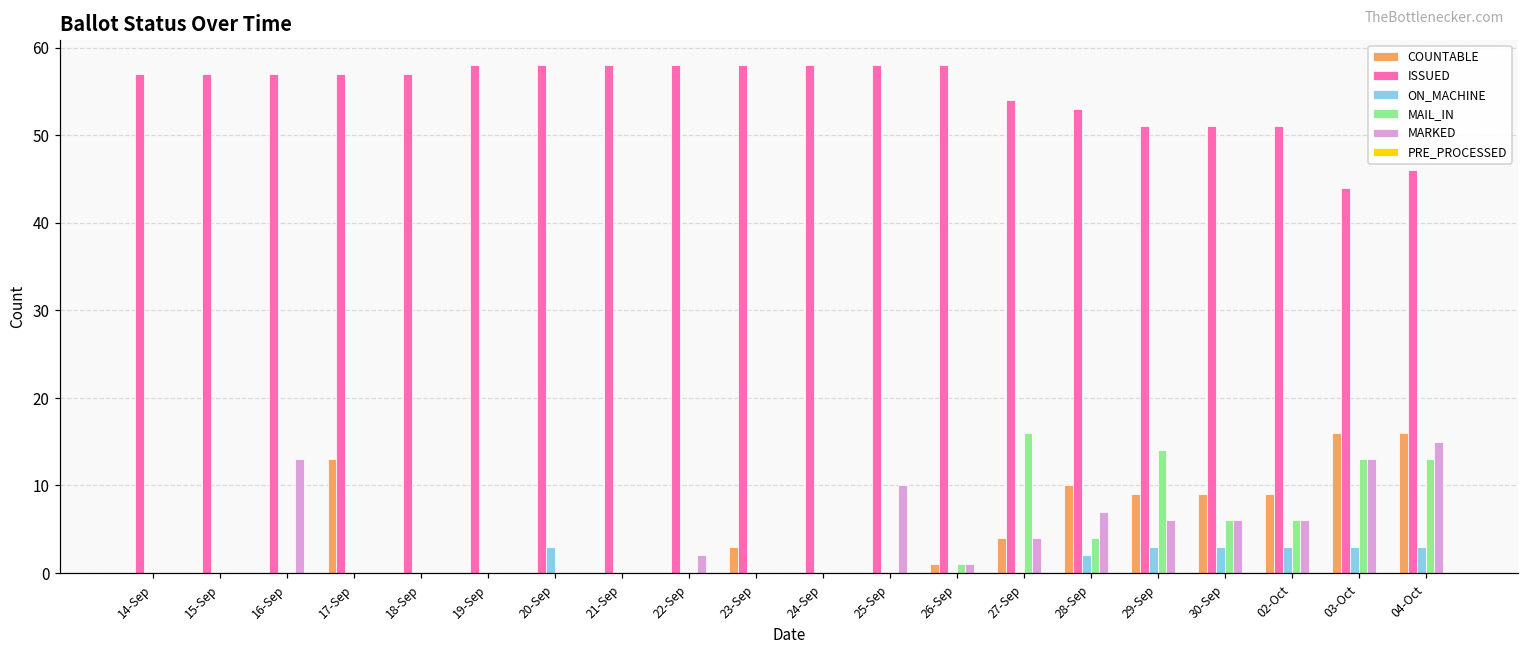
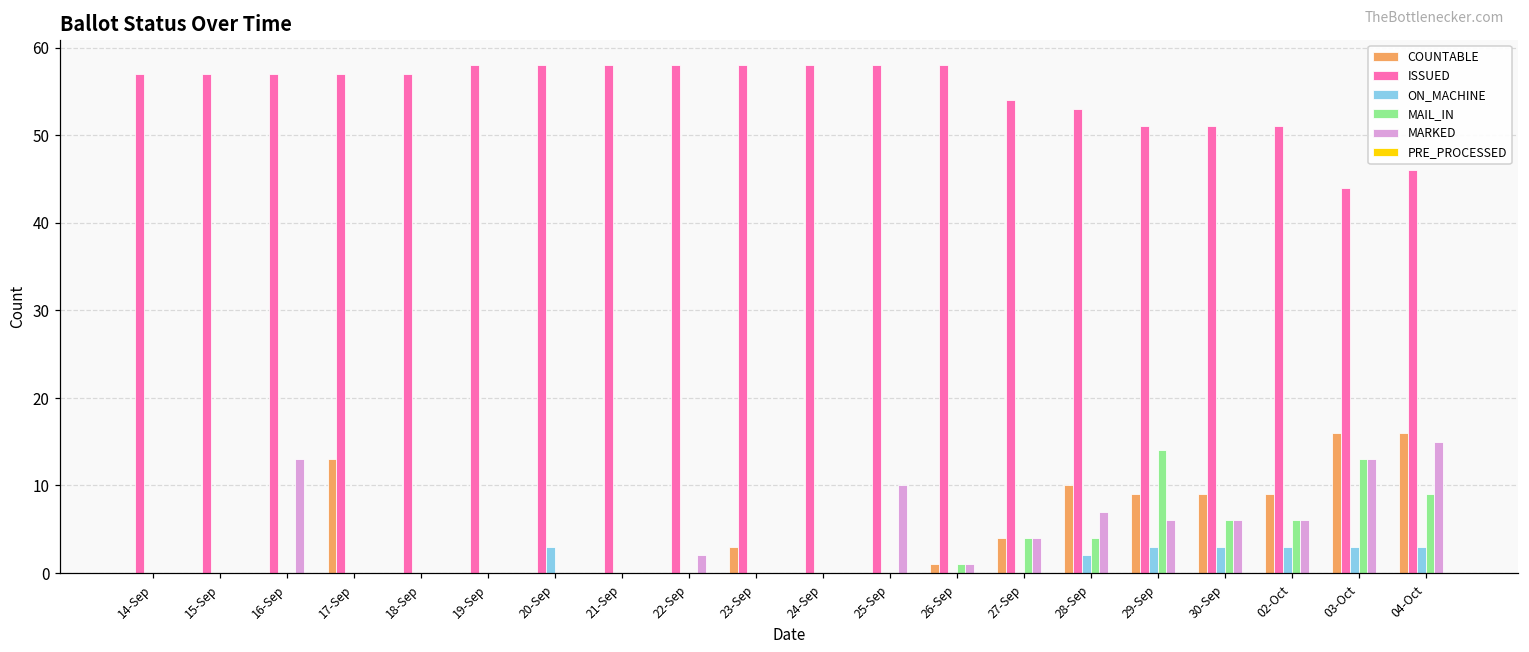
  {
    "COUNTABLE": {
      "14-Sep": 0,
      "15-Sep": 0,
      "16-Sep": 0,
      "17-Sep": 13,
      "18-Sep": 0,
      "19-Sep": 0,
      "20-Sep": 0,
      "21-Sep": 0,
      "22-Sep": 0,
      "23-Sep": 3,
      "24-Sep": 0,
      "25-Sep": 0,
      "26-Sep": 1,
      "27-Sep": 4,
      "28-Sep": 10,
      "29-Sep": 9,
      "30-Sep": 9,
      "02-Oct": 9,
      "03-Oct": 16,
      "04-Oct": 16
    },
    "ISSUED": {
      "14-Sep": 57,
      "15-Sep": 57,
      "16-Sep": 57,
      "17-Sep": 57,
      "18-Sep": 57,
      "19-Sep": 58,
      "20-Sep": 58,
      "21-Sep": 58,
      "22-Sep": 58,
      "23-Sep": 58,
      "24-Sep": 58,
      "25-Sep": 58,
      "26-Sep": 58,
      "27-Sep": 54,
      "28-Sep": 53,
      "29-Sep": 51,
      "30-Sep": 51,
      "02-Oct": 51,
      "03-Oct": 44,
      "04-Oct": 46
    },
    "ON_MACHINE": {
      "14-Sep": 0,
      "15-Sep": 0,
      "16-Sep": 0,
      "17-Sep": 0,
      "18-Sep": 0,
      "19-Sep": 0,
      "20-Sep": 3,
      "21-Sep": 0,
      "22-Sep": 0,
      "23-Sep": 0,
      "24-Sep": 0,
      "25-Sep": 0,
      "26-Sep": 0,
      "27-Sep": 0,
      "28-Sep": 2,
      "29-Sep": 3,
      "30-Sep": 3,
      "02-Oct": 3,
      "03-Oct": 3,
      "04-Oct": 3
    },
    "MAIL_IN": {
      "14-Sep": 0,
      "15-Sep": 0,
      "16-Sep": 0,
      "17-Sep": 0,
      "18-Sep": 0,
      "19-Sep": 0,
      "20-Sep": 0,
      "21-Sep": 0,
      "22-Sep": 0,
      "23-Sep": 0,
      "24-Sep": 0,
      "25-Sep": 0,
      "26-Sep": 1,
-     "27-Sep": 16,
+     "27-Sep": 4,
      "28-Sep": 4,
      "29-Sep": 14,
      "30-Sep": 6,
      "02-Oct": 6,
      "03-Oct": 13,
-     "04-Oct": 13
+     "04-Oct": 9
    },
    "MARKED": {
      "14-Sep": 0,
      "15-Sep": 0,
      "16-Sep": 13,
      "17-Sep": 0,
      "18-Sep": 0,
      "19-Sep": 0,
      "20-Sep": 0,
      "21-Sep": 0,
      "22-Sep": 2,
      "23-Sep": 0,
      "24-Sep": 0,
      "25-Sep": 10,
      "26-Sep": 1,
      "27-Sep": 4,
      "28-Sep": 7,
      "29-Sep": 6,
      "30-Sep": 6,
      "02-Oct": 6,
      "03-Oct": 13,
      "04-Oct": 15
    },
    "PRE_PROCESSED": {
      "14-Sep": 0,
      "15-Sep": 0,
      "16-Sep": 0,
      "17-Sep": 0,
      "18-Sep": 0,
      "19-Sep": 0,
      "20-Sep": 0,
      "21-Sep": 0,
      "22-Sep": 0,
      "23-Sep": 0,
      "24-Sep": 0,
      "25-Sep": 0,
      "26-Sep": 0,
      "27-Sep": 0,
      "28-Sep": 0,
      "29-Sep": 0,
      "30-Sep": 0,
      "02-Oct": 0,
      "03-Oct": 0,
      "04-Oct": 0
    }
  }
